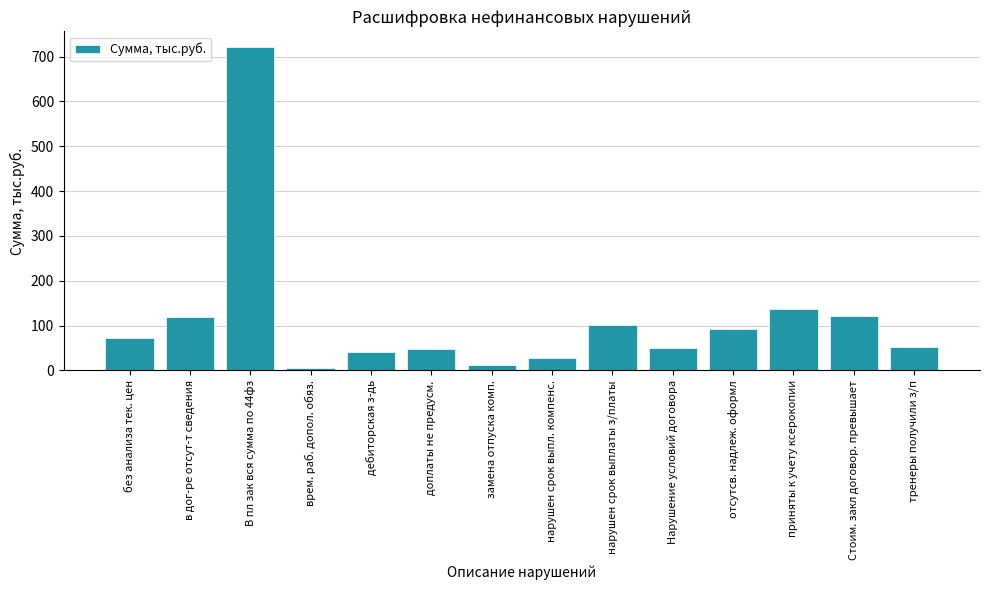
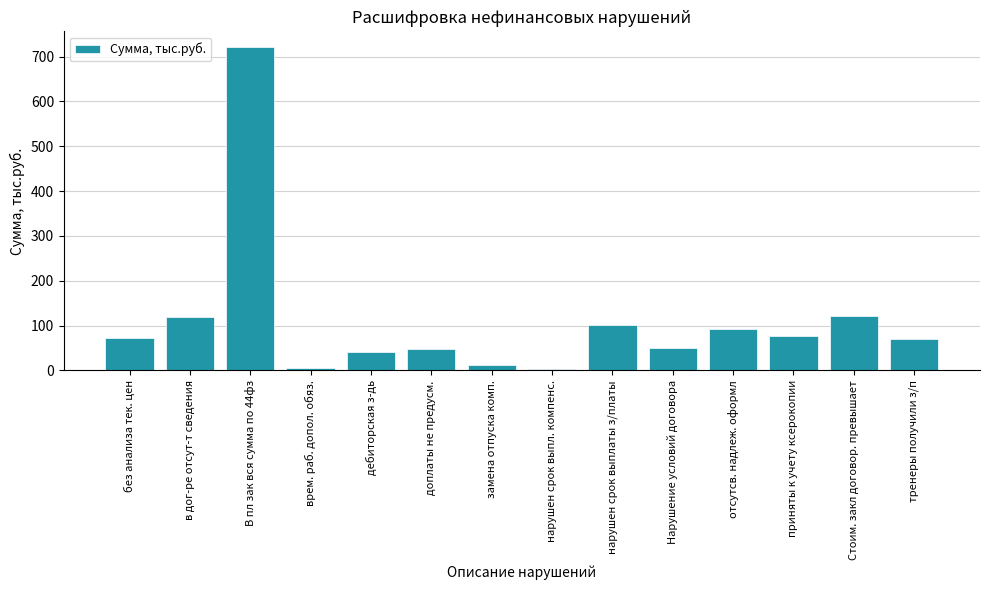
  {
    "без анализа тек. цен": 70,
    "в дог-ре отсут-т сведения": 120,
    "В пл зак вся сумма по 44фз": 720,
    "дебиторская з-дь": 40,
    "доплаты не предусм.": 50,
    "замена отпуска комп.": 10,
-   "нарушен срок выпл. компенс.": 30,
+   "нарушен срок выпл. компенс.": 0,
    "нарушен срок выплаты з/платы": 100,
    "Нарушение условий договора": 50,
    "отсутсв. надлеж. оформл": 90,
-   "приняты к учету ксерокопии": 140,
+   "приняты к учету ксерокопии": 80,
    "Стоим. закл договор. превышает": 120,
-   "тренеры получили з/п": 50
+   "тренеры получили з/п": 70
  }
